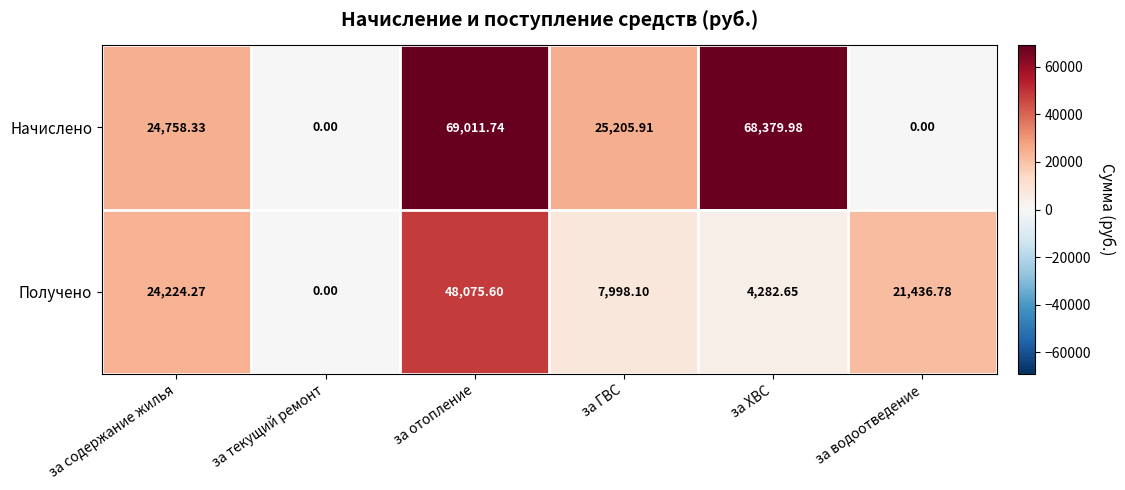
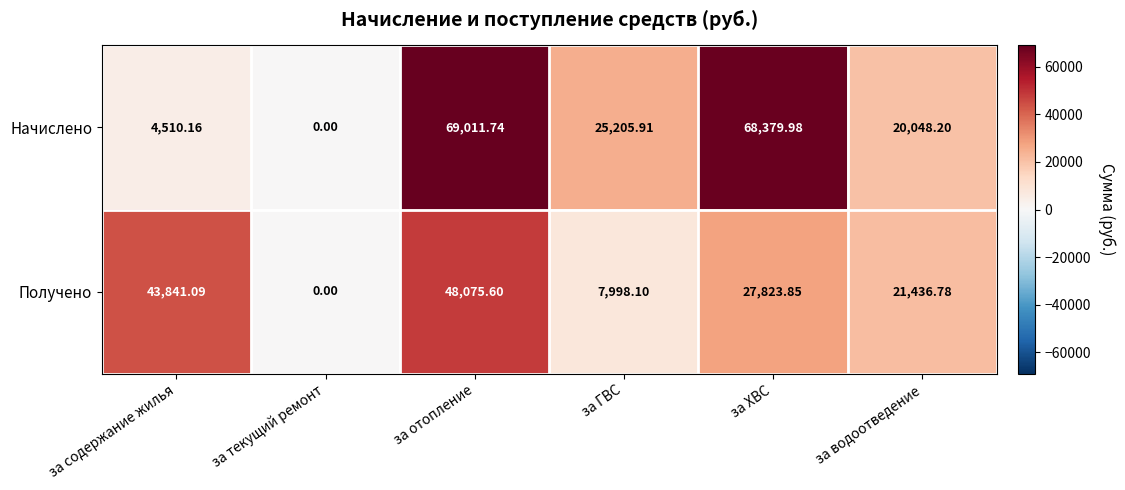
  {
    "Начислено": {
-     "за содержание жилья": "24,758.33",
+     "за содержание жилья": "4,510.16",
      "за текущий ремонт": "0.00",
      "за отопление": "69,011.74",
      "за ГВС": "25,205.91",
      "за ХВС": "68,379.98",
-     "за водоотведение": "0.00"
+     "за водоотведение": "20,048.20"
    },
    "Получено": {
-     "за содержание жилья": "24,224.27",
+     "за содержание жилья": "43,841.09",
      "за текущий ремонт": "0.00",
      "за отопление": "48,075.60",
      "за ГВС": "7,998.10",
-     "за ХВС": "4,282.65",
+     "за ХВС": "27,823.85",
      "за водоотведение": "21,436.78"
    }
  }
